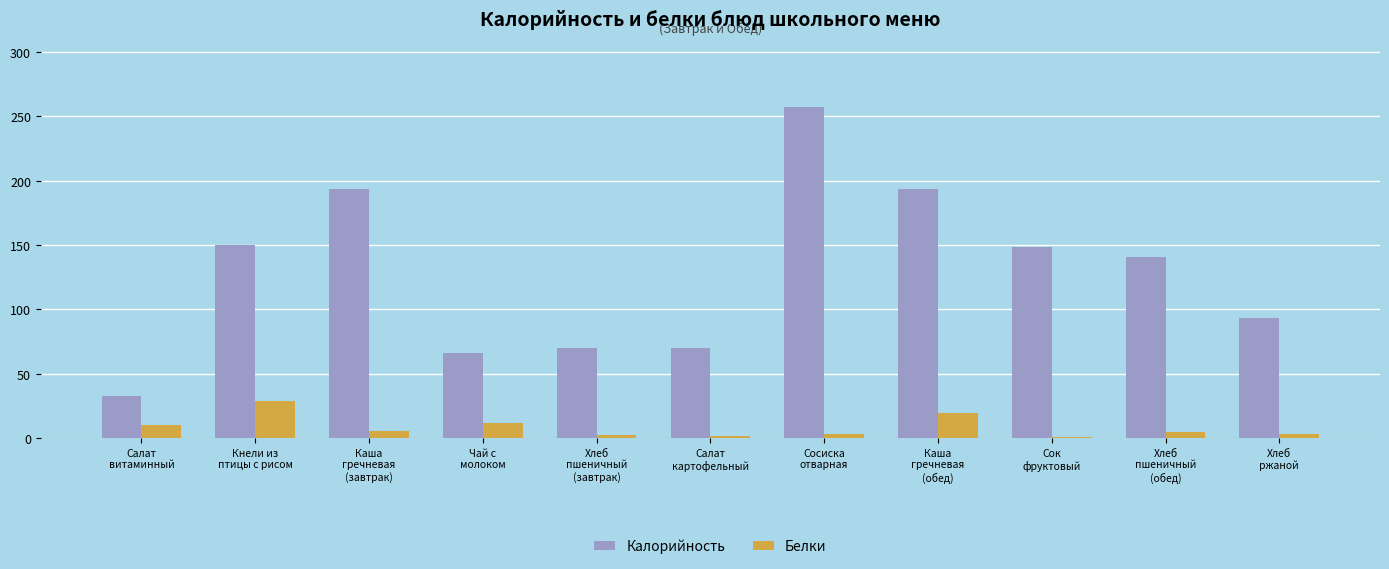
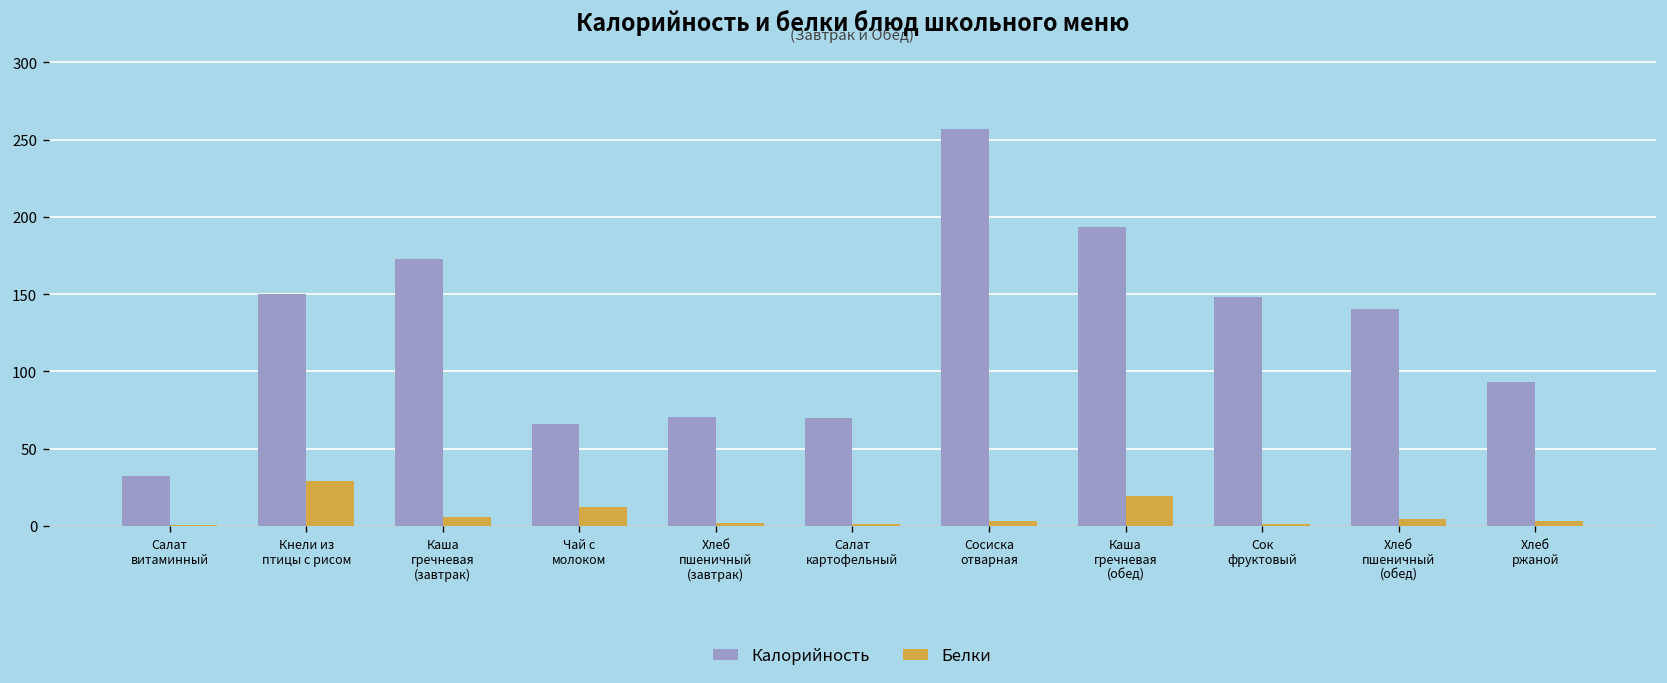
  {
    "Калорийность": {
      "Салат витаминный": 33,
      "Кнели из птицы с рисом": 150,
-     "Каша гречневая (завтрак)": 193,
+     "Каша гречневая (завтрак)": 173,
      "Чай с молоком": 66,
      "Хлеб пшеничный (завтрак)": 70,
      "Салат картофельный": 70,
      "Сосиска отварная": 257,
      "Каша гречневая (обед)": 193,
      "Сок фруктовый": 148,
      "Хлеб пшеничный (обед)": 141,
      "Хлеб ржаной": 93
    },
    "Белки": {
-     "Салат витаминный": 10,
+     "Салат витаминный": 1,
      "Кнели из птицы с рисом": 29,
      "Каша гречневая (завтрак)": 6,
      "Чай с молоком": 12,
      "Хлеб пшеничный (завтрак)": 2,
      "Сосиска отварная": 3,
      "Каша гречневая (обед)": 20,
      "Хлеб пшеничный (обед)": 5,
      "Хлеб ржаной": 3
    }
  }
